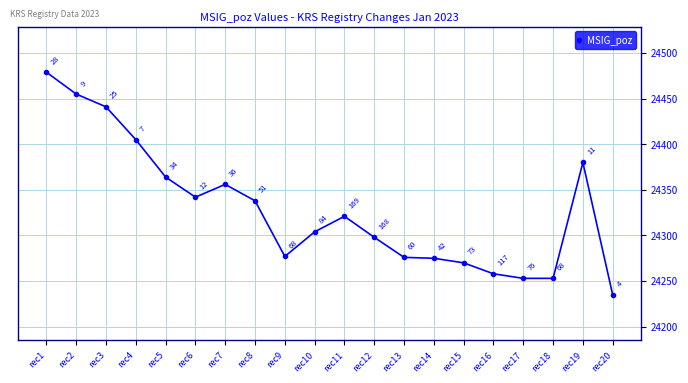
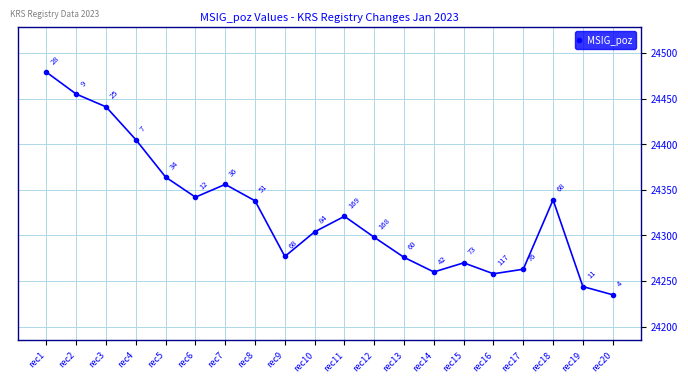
  {
-   "rec14": 24280,
-   "rec17": 24250,
-   "rec18": 24250,
-   "rec19": 24380
+   "rec14": 24260,
+   "rec17": 24260,
+   "rec18": 24340,
+   "rec19": 24240
  }
